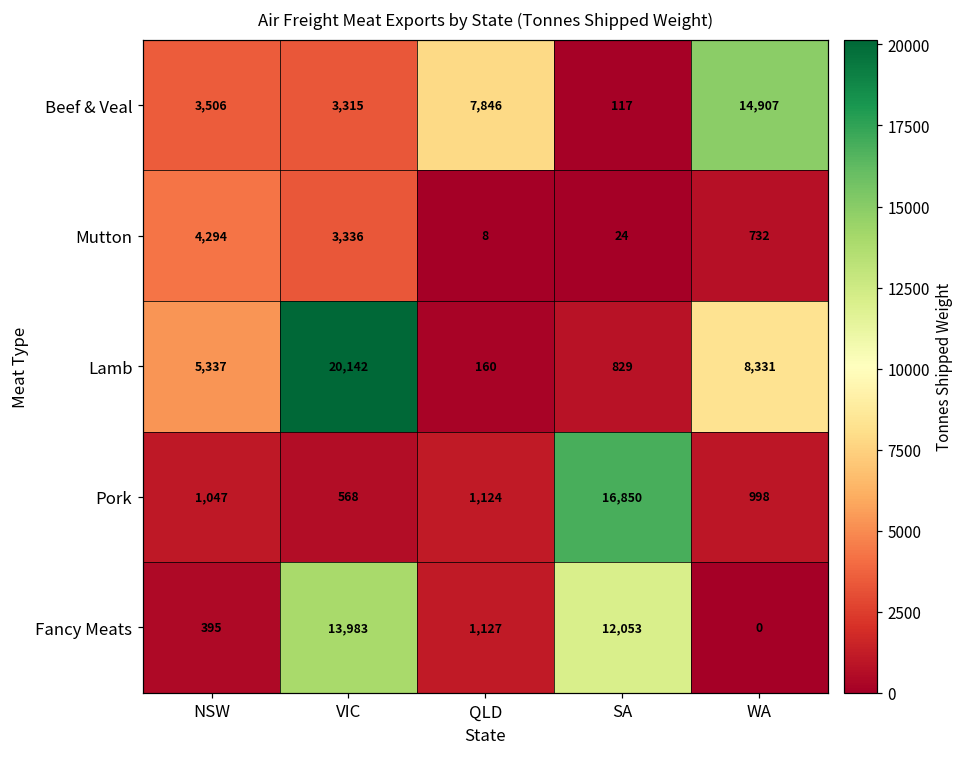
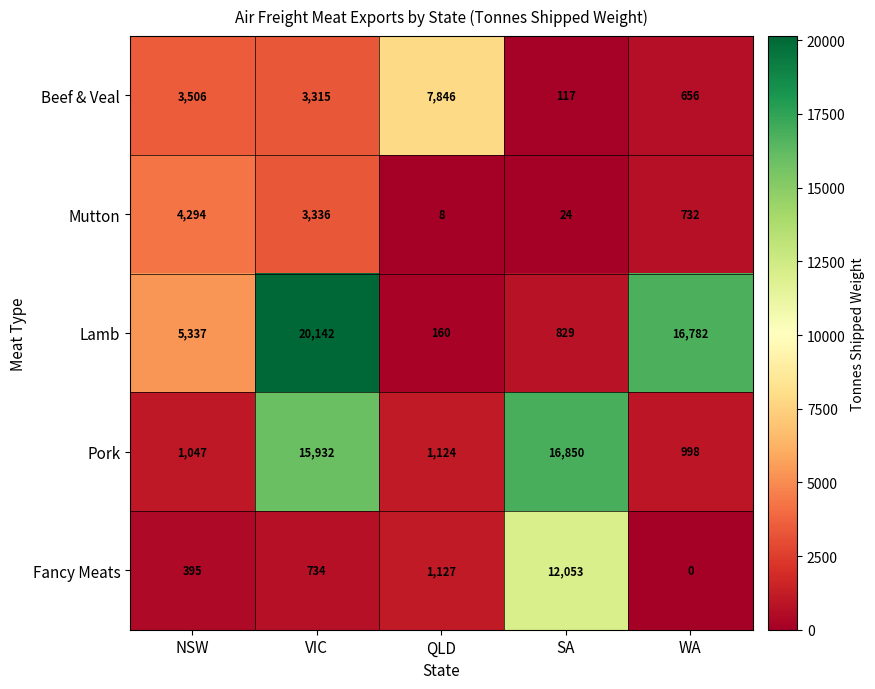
  {
    "Beef & Veal": {
      "NSW": "3,506",
      "VIC": "3,315",
      "QLD": "7,846",
      "SA": "117",
-     "WA": "14,907"
+     "WA": "656"
    },
    "Mutton": {
      "NSW": "4,294",
      "VIC": "3,336",
      "QLD": "8",
      "SA": "24",
      "WA": "732"
    },
    "Lamb": {
      "NSW": "5,337",
      "VIC": "20,142",
      "QLD": "160",
      "SA": "829",
-     "WA": "8,331"
+     "WA": "16,782"
    },
    "Pork": {
      "NSW": "1,047",
-     "VIC": "568",
+     "VIC": "15,932",
      "QLD": "1,124",
      "SA": "16,850",
      "WA": "998"
    },
    "Fancy Meats": {
      "NSW": "395",
-     "VIC": "13,983",
+     "VIC": "734",
      "QLD": "1,127",
      "SA": "12,053",
      "WA": "0"
    }
  }
